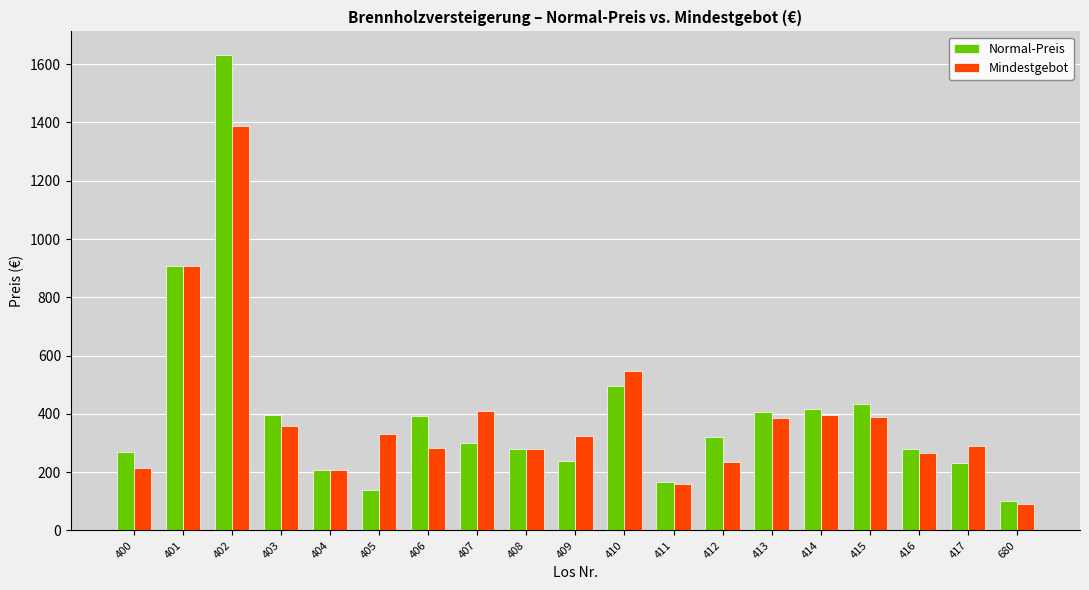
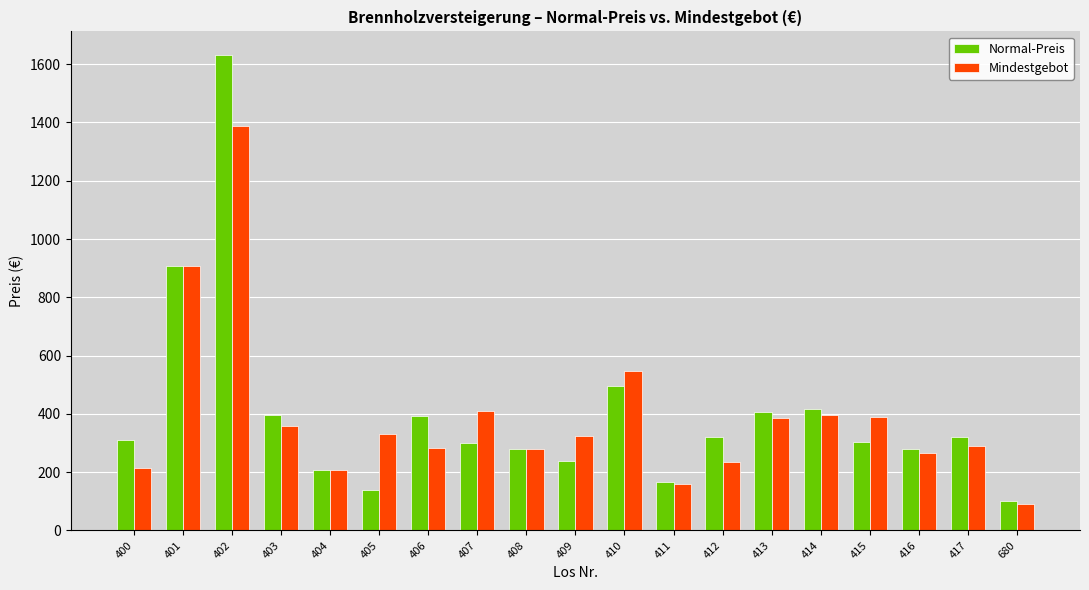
  {
    "Normal-Preis": {
-     "400": 270,
+     "400": 310,
      "401": 910,
      "402": 1630,
      "403": 400,
      "404": 210,
      "405": 140,
      "406": 390,
      "407": 300,
      "408": 280,
      "409": 240,
      "410": 490,
      "411": 170,
      "412": 320,
      "413": 410,
      "414": 420,
-     "415": 430,
+     "415": 300,
      "416": 280,
-     "417": 230,
+     "417": 320,
      "680": 100
    },
    "Mindestgebot": {
      "400": 210,
      "401": 910,
      "402": 1390,
      "403": 360,
      "404": 210,
      "405": 330,
      "406": 280,
      "407": 410,
      "408": 280,
      "409": 320,
      "410": 550,
      "411": 160,
      "412": 230,
      "413": 390,
      "414": 400,
      "415": 390,
      "416": 270,
      "417": 290,
      "680": 90
    }
  }
